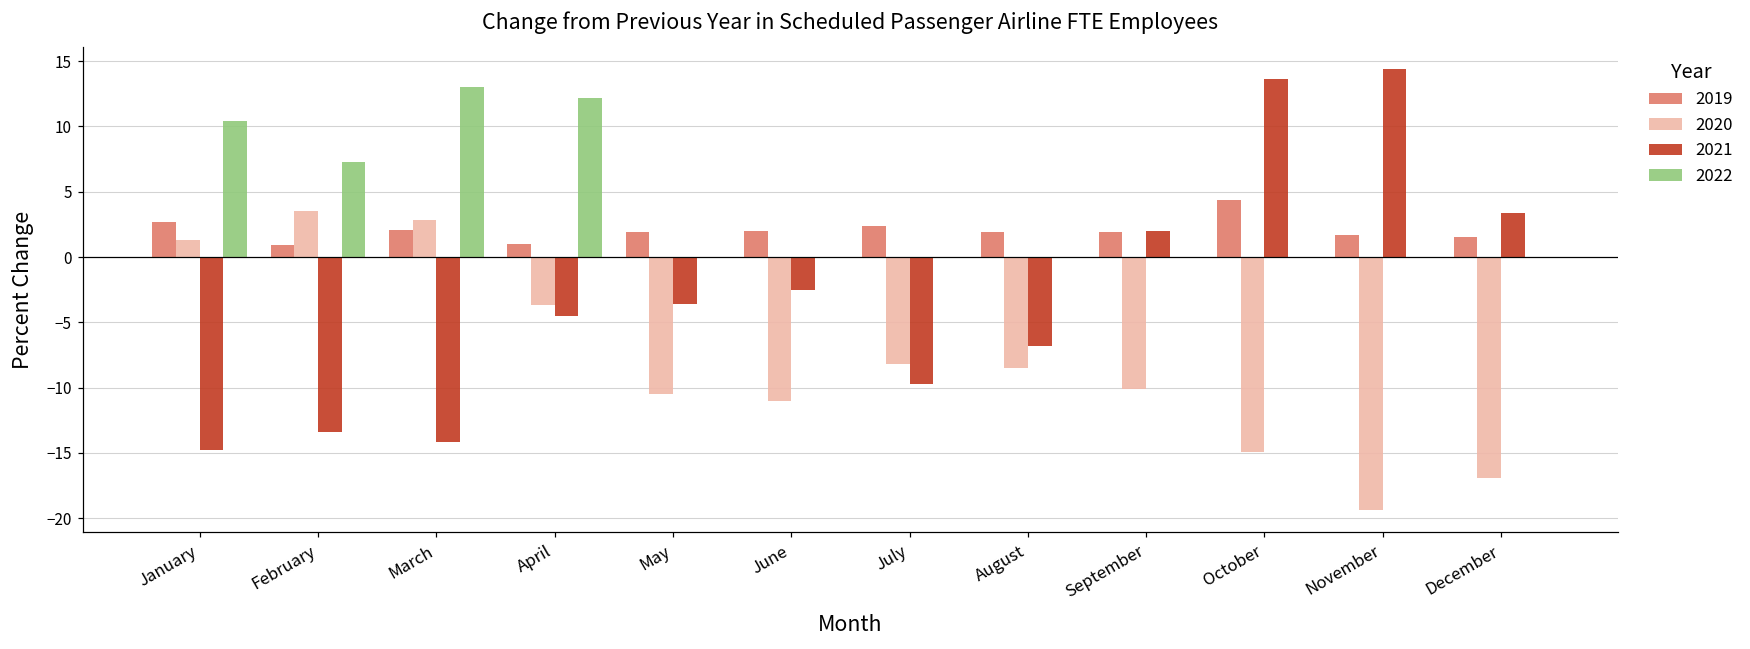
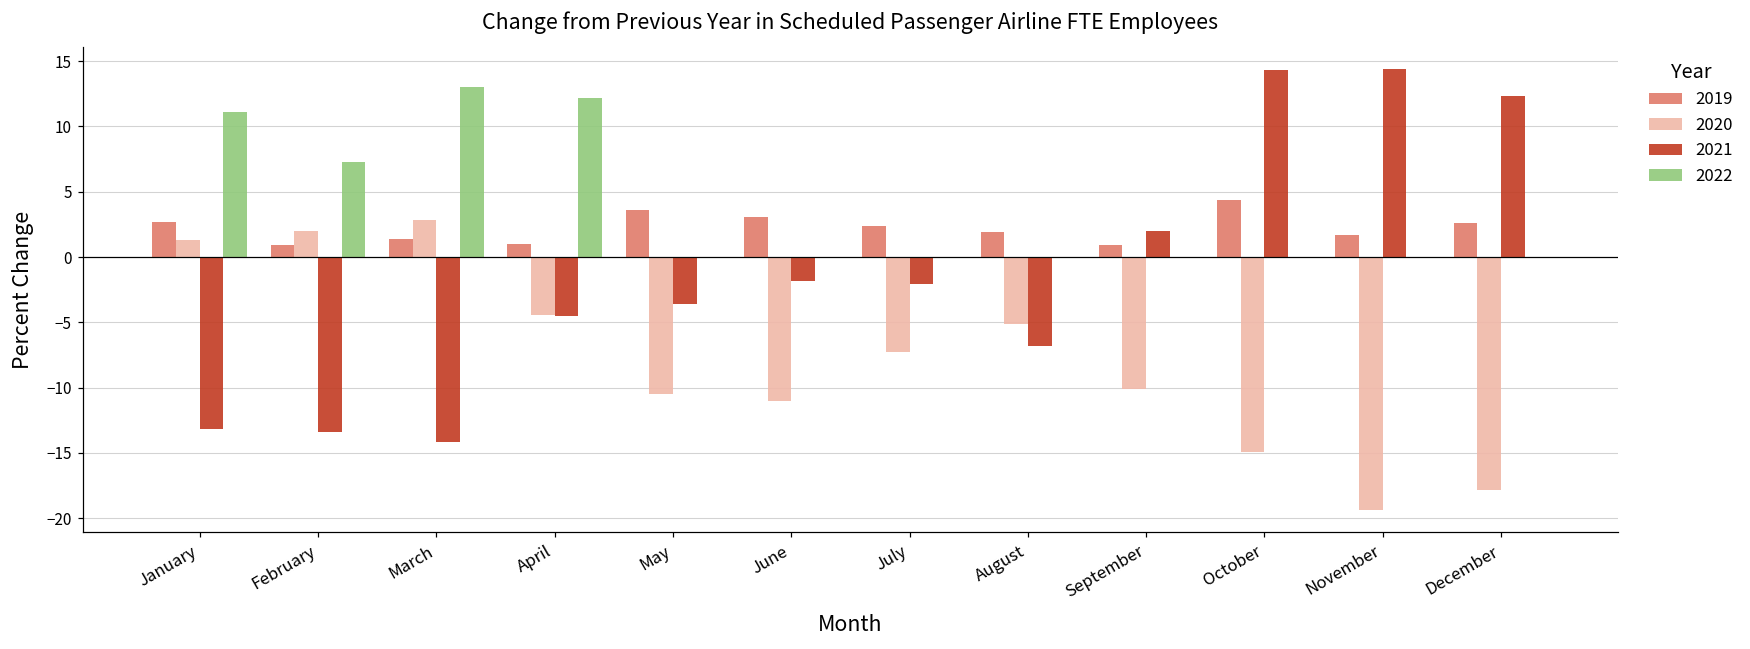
  {
    "2019": {
      "January": 2.7,
      "February": 0.9,
-     "March": 2.1,
+     "March": 1.4,
      "April": 1.0,
-     "May": 1.9,
-     "June": 2.0,
+     "May": 3.6,
+     "June": 3.1,
      "July": 2.4,
      "August": 1.9,
-     "September": 1.9,
+     "September": 0.9,
      "October": 4.4,
      "November": 1.7,
-     "December": 1.5
+     "December": 2.6
    },
    "2020": {
      "January": 1.3,
-     "February": 3.5,
+     "February": 2.0,
      "March": 2.8,
-     "April": -3.7,
+     "April": -4.4,
      "May": -10.5,
      "June": -11.0,
-     "July": -8.2,
-     "August": -8.5,
+     "July": -7.3,
+     "August": -5.1,
      "September": -10.1,
      "October": -14.9,
      "November": -19.4,
-     "December": -16.9
+     "December": -17.8
    },
    "2021": {
-     "January": -14.8,
+     "January": -13.2,
      "February": -13.4,
      "March": -14.2,
      "April": -4.5,
      "May": -3.6,
-     "June": -2.5,
-     "July": -9.7,
+     "June": -1.8,
+     "July": -2.1,
      "August": -6.8,
      "September": 2.0,
-     "October": 13.6,
+     "October": 14.3,
      "November": 14.4,
-     "December": 3.4
+     "December": 12.3
    },
    "2022": {
-     "January": 10.4,
+     "January": 11.1,
      "February": 7.3,
      "March": 13.0,
      "April": 12.2,
      "May": 0.0,
      "June": 0.0,
      "July": 0.0,
      "August": 0.0,
      "September": 0.0,
      "October": 0.0,
      "November": 0.0,
      "December": 0.0
    }
  }
